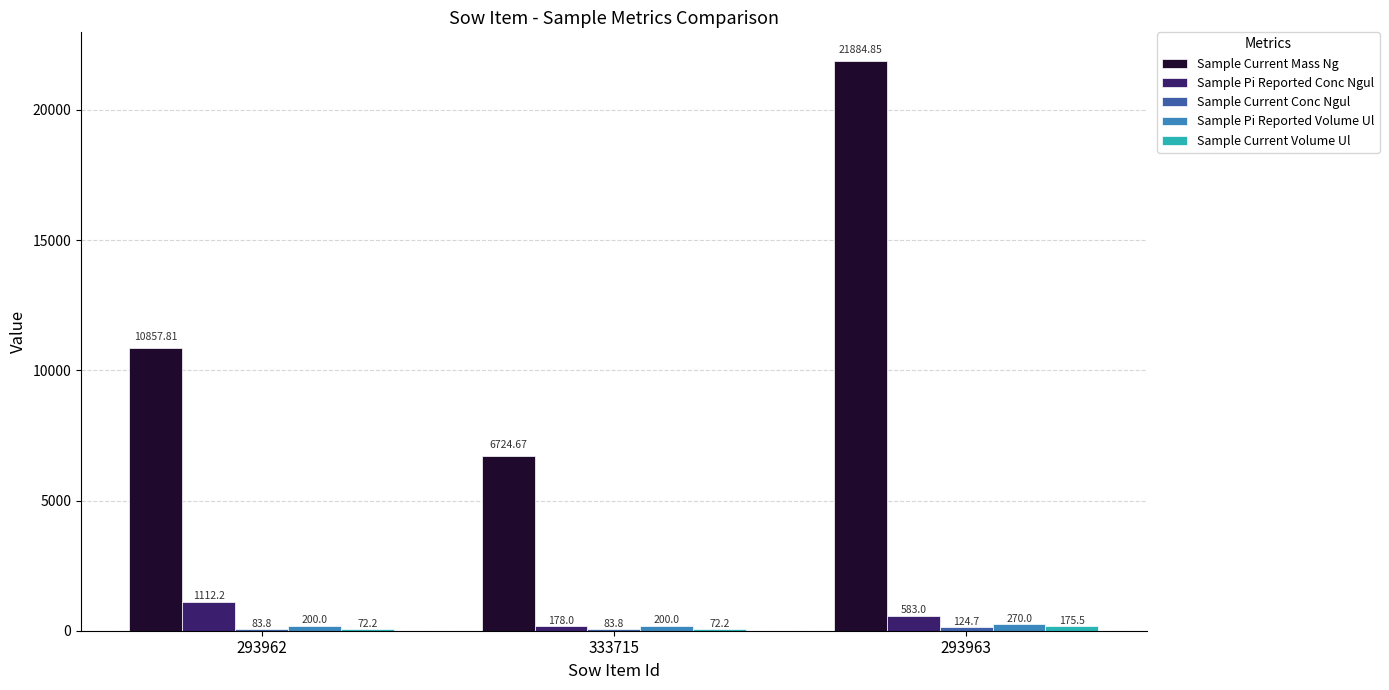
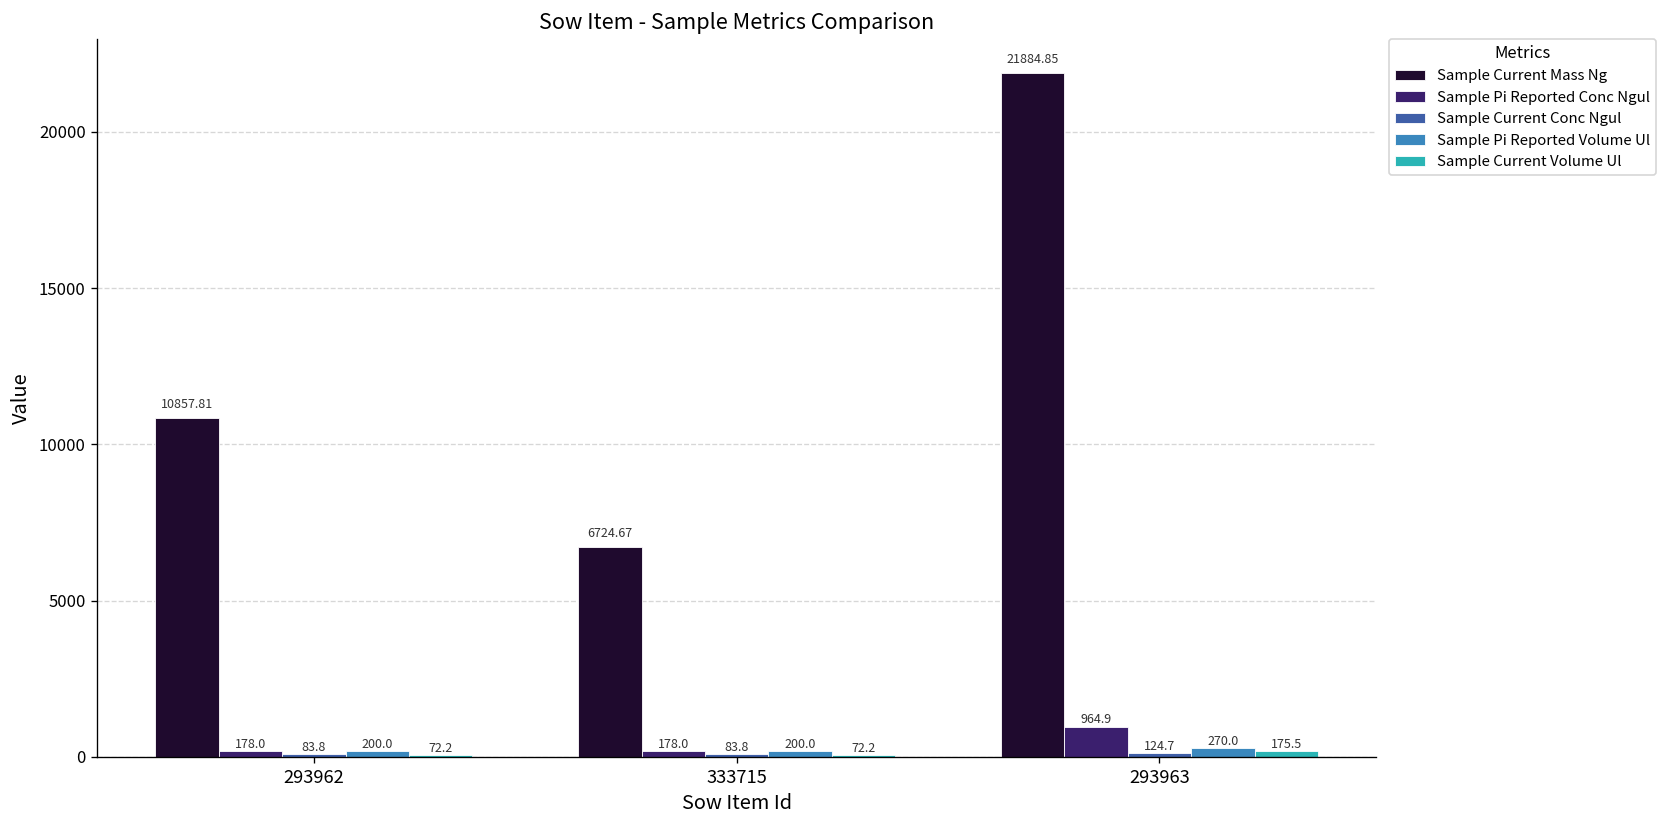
  {
    "Sample Current Mass Ng": {
      "293962": 10857.81,
      "333715": 6724.67,
      "293963": 21884.85
    },
    "Sample Pi Reported Conc Ngul": {
-     "293962": 1112.2,
+     "293962": 178.0,
      "333715": 178.0,
-     "293963": 583.0
+     "293963": 964.9
    }
  }
